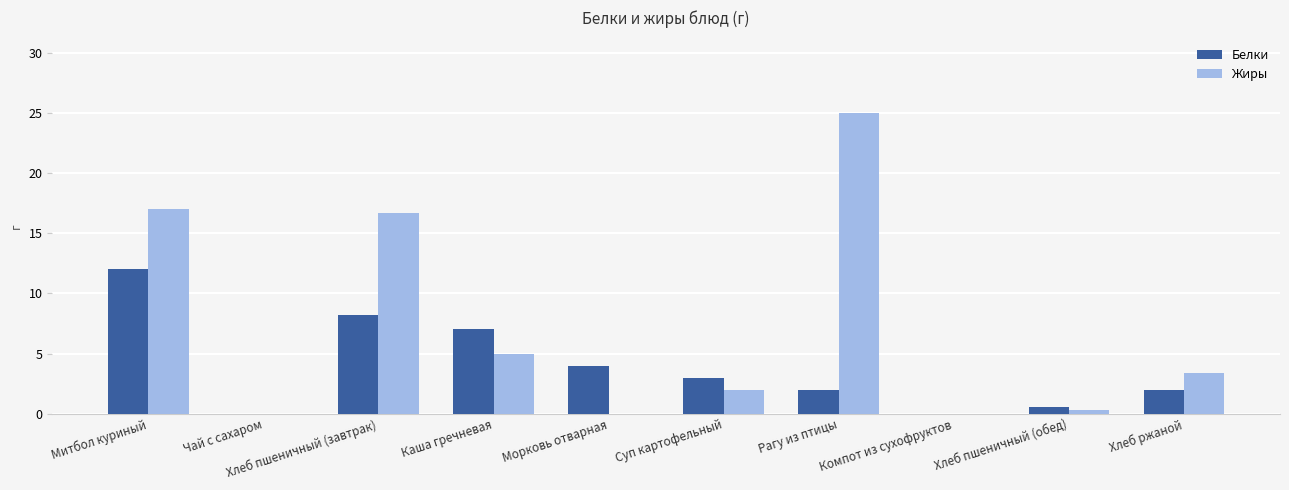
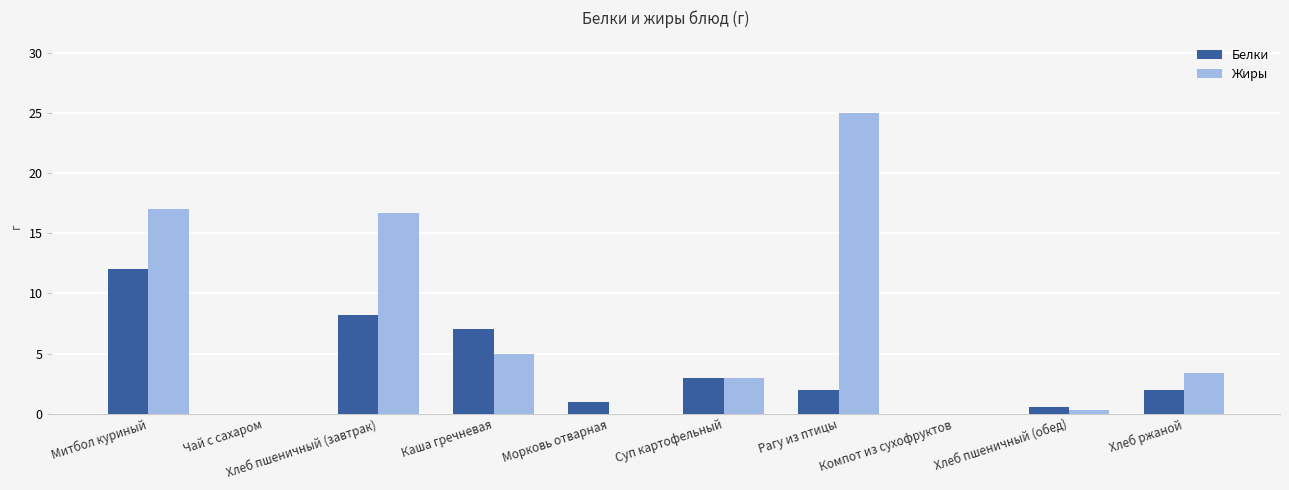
  {
    "Белки": {
      "Митбол куриный": 12,
      "Чай с сахаром": 0,
      "Хлеб пшеничный (завтрак)": 8,
      "Каша гречневая": 7,
-     "Морковь отварная": 4,
+     "Морковь отварная": 1,
      "Суп картофельный": 3,
      "Рагу из птицы": 2,
      "Компот из сухофруктов": 0,
      "Хлеб пшеничный (обед)": 0.5,
      "Хлеб ржаной": 2
    },
    "Жиры": {
      "Митбол куриный": 17,
      "Чай с сахаром": 0,
      "Хлеб пшеничный (завтрак)": 16.7,
      "Каша гречневая": 5,
      "Морковь отварная": 0,
-     "Суп картофельный": 2,
+     "Суп картофельный": 3,
      "Рагу из птицы": 25,
      "Компот из сухофруктов": 0,
      "Хлеб пшеничный (обед)": 0.3,
      "Хлеб ржаной": 3.4
    }
  }
